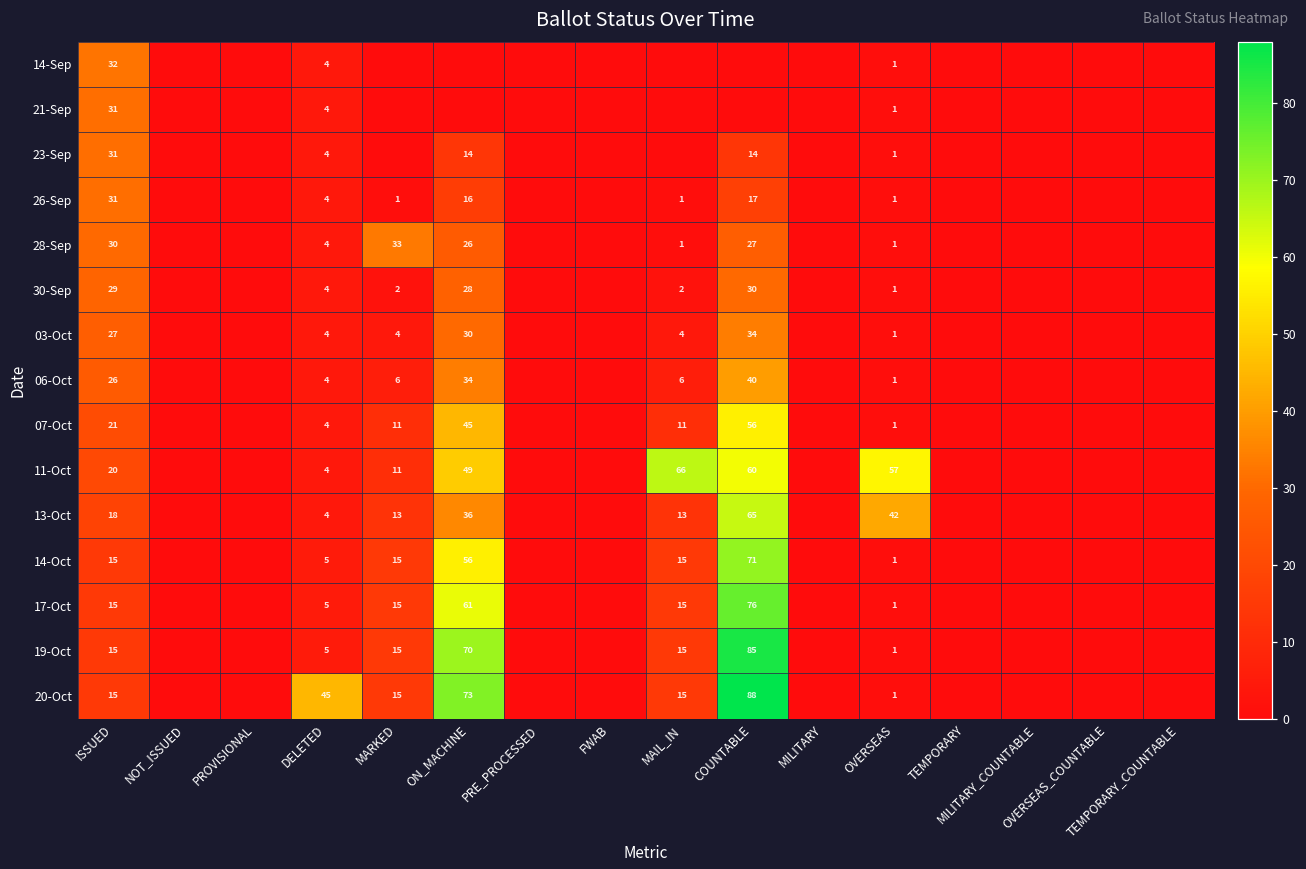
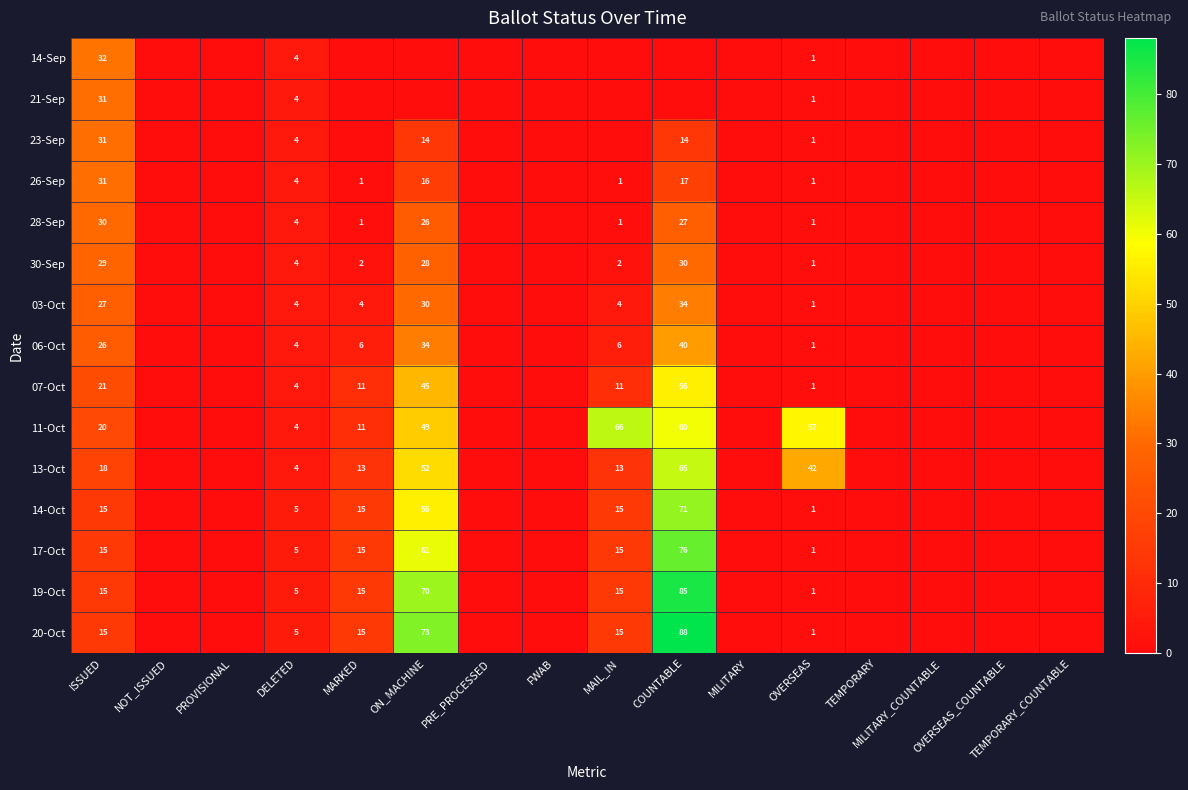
  {
    "14-Sep": {
      "ISSUED": 32,
      "DELETED": 4,
      "OVERSEAS": 1
    },
    "21-Sep": {
      "ISSUED": 31,
      "DELETED": 4,
      "OVERSEAS": 1
    },
    "23-Sep": {
      "ISSUED": 31,
      "DELETED": 4,
      "ON_MACHINE": 14,
      "COUNTABLE": 14,
      "OVERSEAS": 1
    },
    "26-Sep": {
      "ISSUED": 31,
      "DELETED": 4,
      "MARKED": 1,
      "ON_MACHINE": 16,
      "MAIL_IN": 1,
      "COUNTABLE": 17,
      "OVERSEAS": 1
    },
    "28-Sep": {
      "ISSUED": 30,
      "DELETED": 4,
-     "MARKED": 33,
+     "MARKED": 1,
      "ON_MACHINE": 26,
      "MAIL_IN": 1,
      "COUNTABLE": 27,
      "OVERSEAS": 1
    },
    "30-Sep": {
      "ISSUED": 29,
      "DELETED": 4,
      "MARKED": 2,
      "ON_MACHINE": 28,
      "MAIL_IN": 2,
      "COUNTABLE": 30,
      "OVERSEAS": 1
    },
    "03-Oct": {
      "ISSUED": 27,
      "DELETED": 4,
      "MARKED": 4,
      "ON_MACHINE": 30,
      "MAIL_IN": 4,
      "COUNTABLE": 34,
      "OVERSEAS": 1
    },
    "06-Oct": {
      "ISSUED": 26,
      "DELETED": 4,
      "MARKED": 6,
      "ON_MACHINE": 34,
      "MAIL_IN": 6,
      "COUNTABLE": 40,
      "OVERSEAS": 1
    },
    "07-Oct": {
      "ISSUED": 21,
      "DELETED": 4,
      "MARKED": 11,
      "ON_MACHINE": 45,
      "MAIL_IN": 11,
      "COUNTABLE": 56,
      "OVERSEAS": 1
    },
    "11-Oct": {
      "ISSUED": 20,
      "DELETED": 4,
      "MARKED": 11,
      "ON_MACHINE": 49,
      "MAIL_IN": 66,
      "COUNTABLE": 60,
      "OVERSEAS": 57
    },
    "13-Oct": {
      "ISSUED": 18,
      "DELETED": 4,
      "MARKED": 13,
-     "ON_MACHINE": 36,
+     "ON_MACHINE": 52,
      "MAIL_IN": 13,
      "COUNTABLE": 65,
      "OVERSEAS": 42
    },
    "14-Oct": {
      "ISSUED": 15,
      "DELETED": 5,
      "MARKED": 15,
      "ON_MACHINE": 56,
      "MAIL_IN": 15,
      "COUNTABLE": 71,
      "OVERSEAS": 1
    },
    "17-Oct": {
      "ISSUED": 15,
      "DELETED": 5,
      "MARKED": 15,
      "ON_MACHINE": 61,
      "MAIL_IN": 15,
      "COUNTABLE": 76,
      "OVERSEAS": 1
    },
    "19-Oct": {
      "ISSUED": 15,
      "DELETED": 5,
      "MARKED": 15,
      "ON_MACHINE": 70,
      "MAIL_IN": 15,
      "COUNTABLE": 85,
      "OVERSEAS": 1
    },
    "20-Oct": {
      "ISSUED": 15,
-     "DELETED": 45,
+     "DELETED": 5,
      "MARKED": 15,
      "ON_MACHINE": 73,
      "MAIL_IN": 15,
      "COUNTABLE": 88,
      "OVERSEAS": 1
    }
  }
